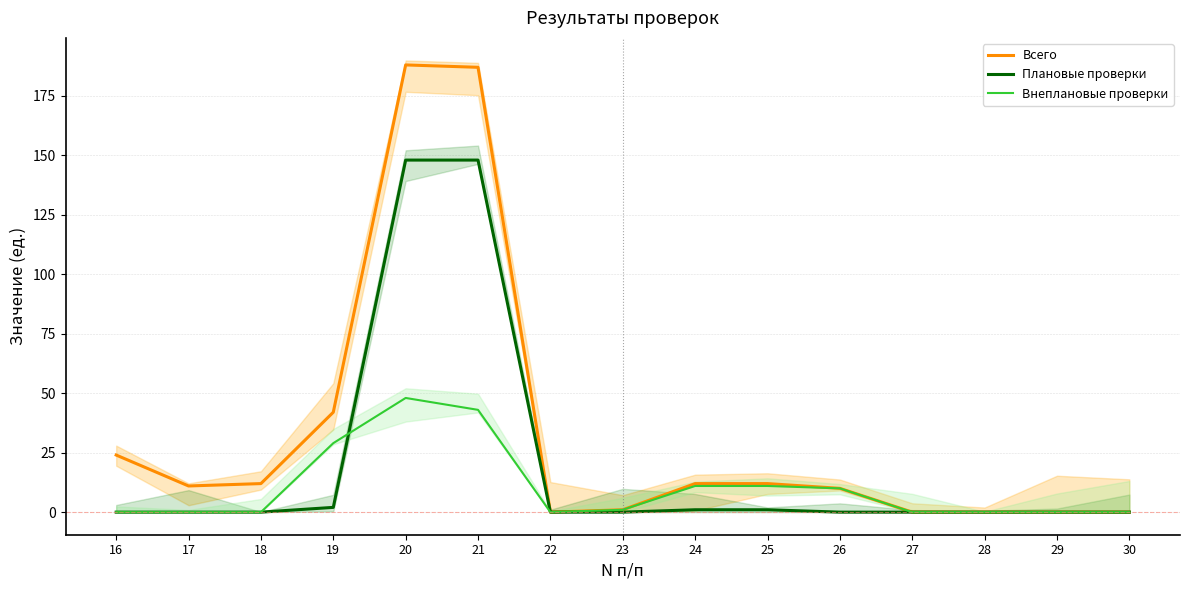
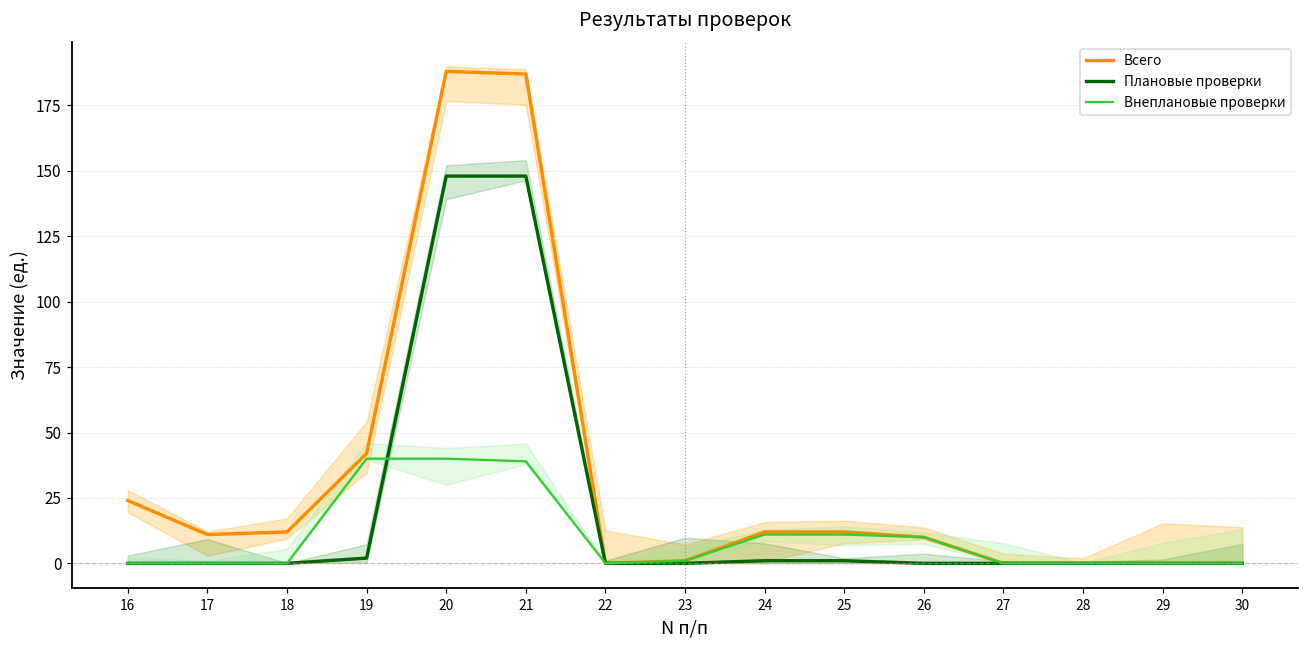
  {
    "Внеплановые проверки": {
-     "19": 29,
-     "20": 48,
-     "21": 43
+     "19": 40,
+     "20": 40,
+     "21": 39
    }
  }
